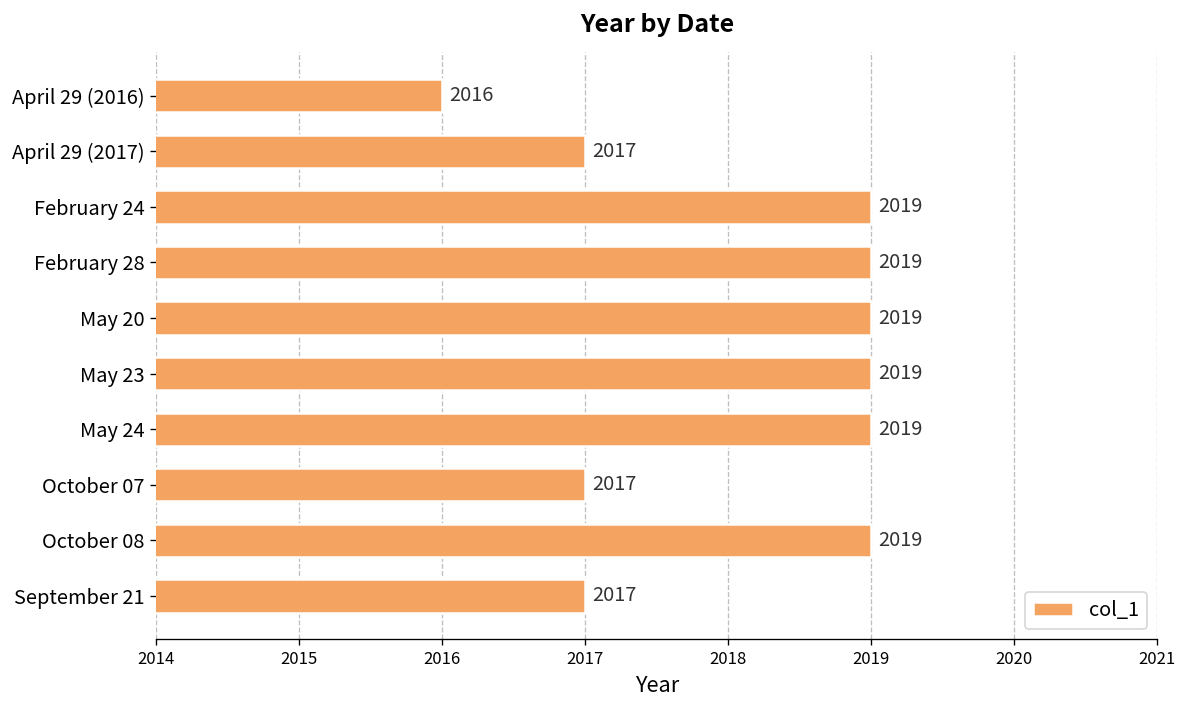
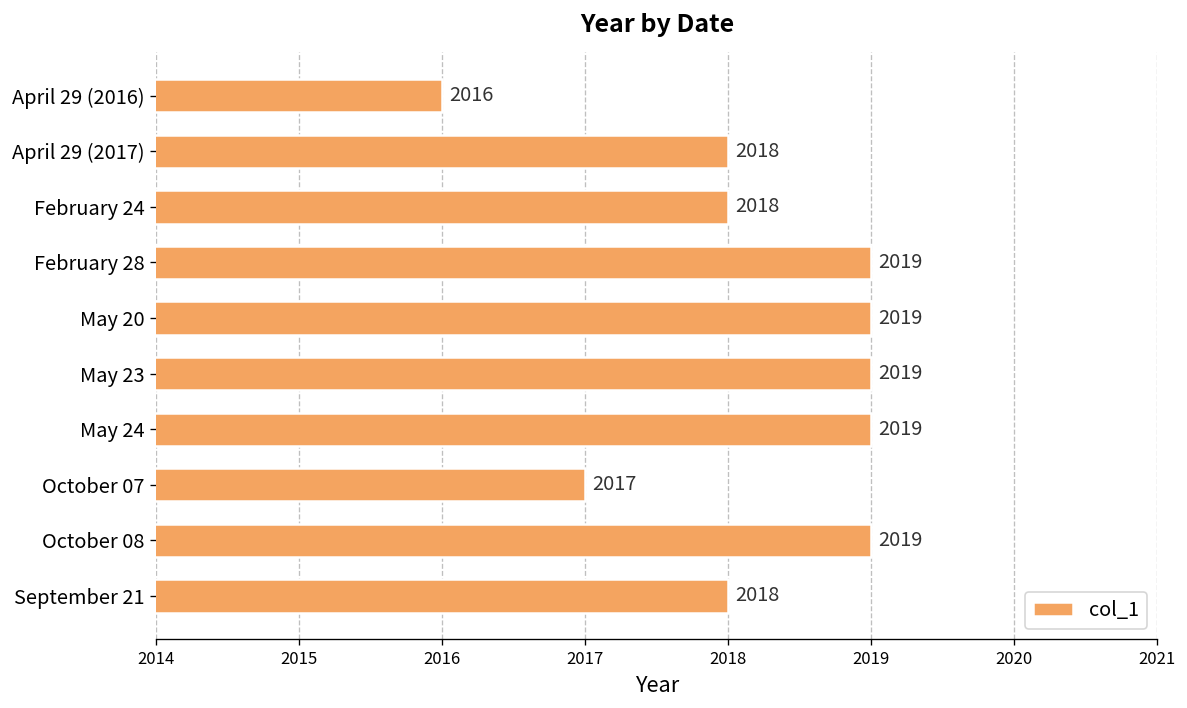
  {
    "April 29 (2016)": 2016,
-   "April 29 (2017)": 2017,
-   "February 24": 2019,
+   "April 29 (2017)": 2018,
+   "February 24": 2018,
    "February 28": 2019,
    "May 20": 2019,
    "May 23": 2019,
    "May 24": 2019,
    "October 07": 2017,
    "October 08": 2019,
-   "September 21": 2017
+   "September 21": 2018
  }
